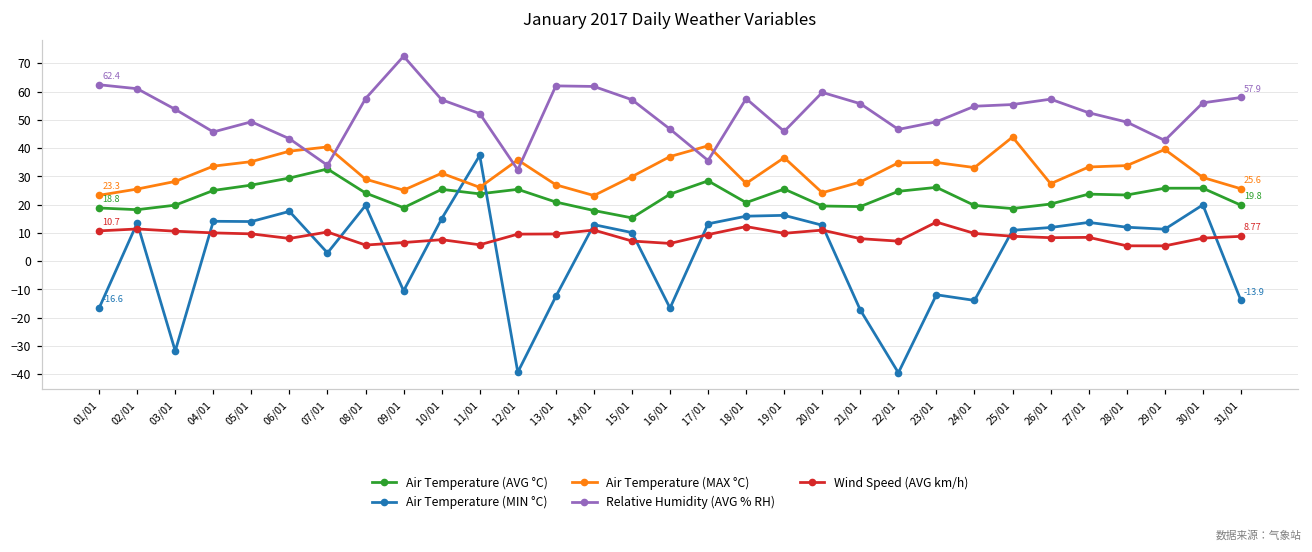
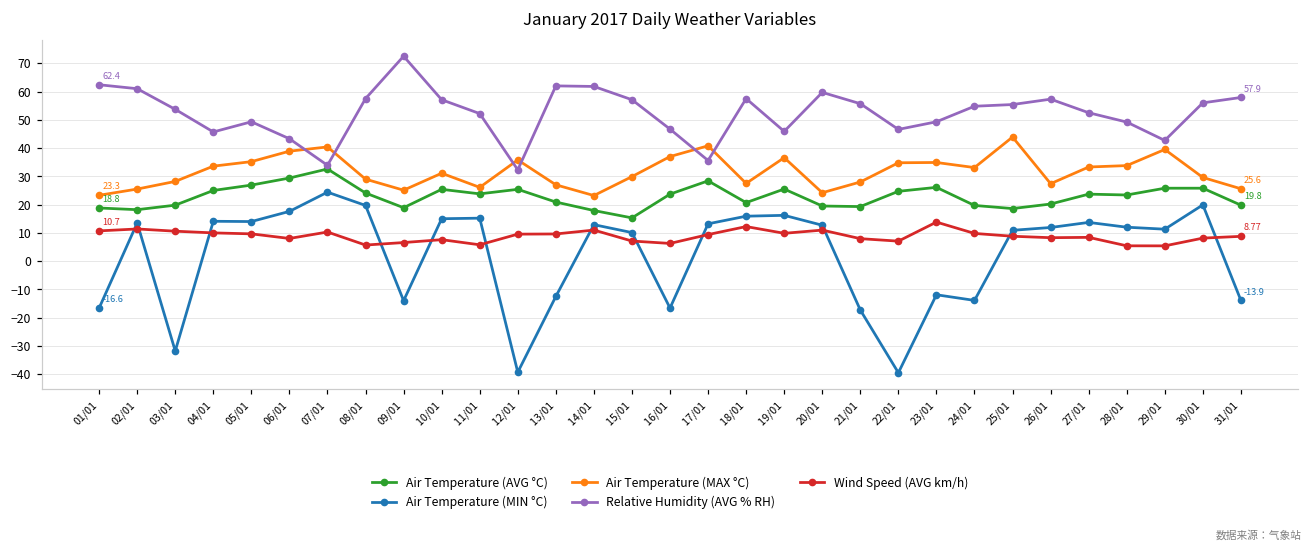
  {
    "Air Temperature (AVG °C)": {
      "01/01": 18.8,
      "31/01": 19.8
    },
    "Air Temperature (MIN °C)": {
      "02/01": 14,
      "03/01": -32,
      "04/01": 14,
      "05/01": 14,
      "06/01": 18,
-     "07/01": 3,
+     "07/01": 24,
      "08/01": 20,
-     "09/01": -11,
+     "09/01": -14,
      "10/01": 15,
-     "11/01": 37,
+     "11/01": 15,
      "12/01": -39,
      "13/01": -13,
      "14/01": 13,
      "15/01": 10,
      "16/01": -17,
      "17/01": 13,
      "18/01": 16,
      "19/01": 16,
      "20/01": 13,
      "21/01": -17,
      "22/01": -40,
      "23/01": -12,
      "24/01": -14,
      "25/01": 11,
      "26/01": 12,
      "27/01": 14,
      "28/01": 12,
      "29/01": 11,
      "30/01": 20
    },
    "Air Temperature (MAX °C)": {
      "01/01": 23.3,
      "31/01": 25.6
    },
    "Relative Humidity (AVG % RH)": {
      "01/01": 62.4,
      "31/01": 57.9
    },
    "Wind Speed (AVG km/h)": {
      "01/01": 10.7,
      "31/01": 8.77
    }
  }
